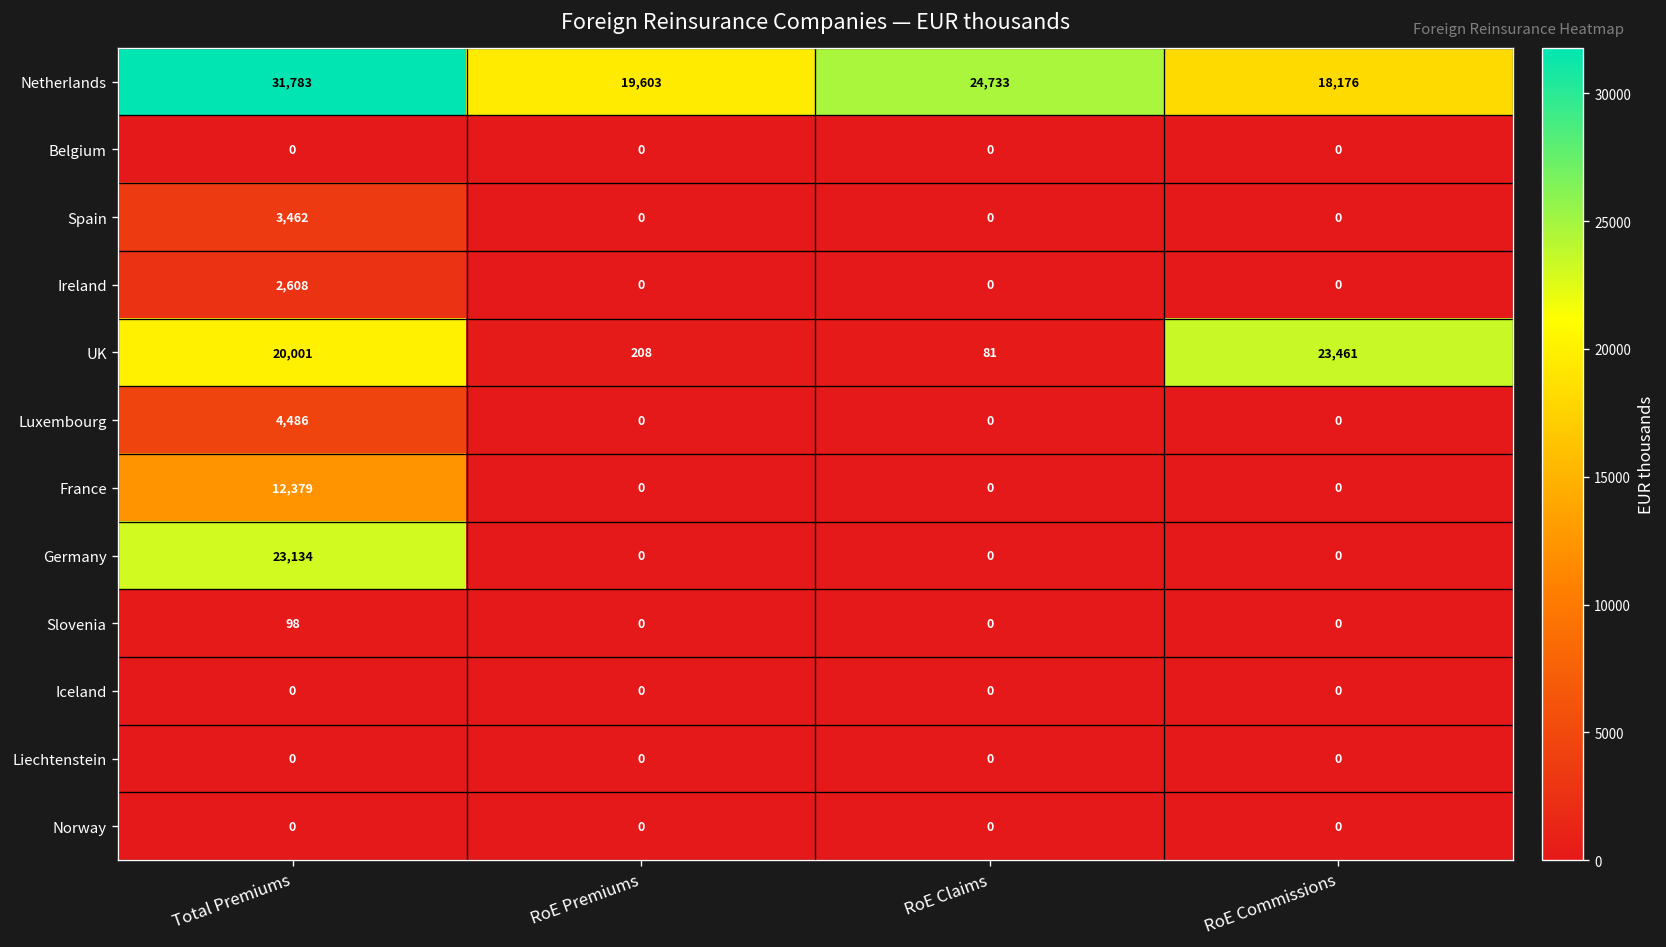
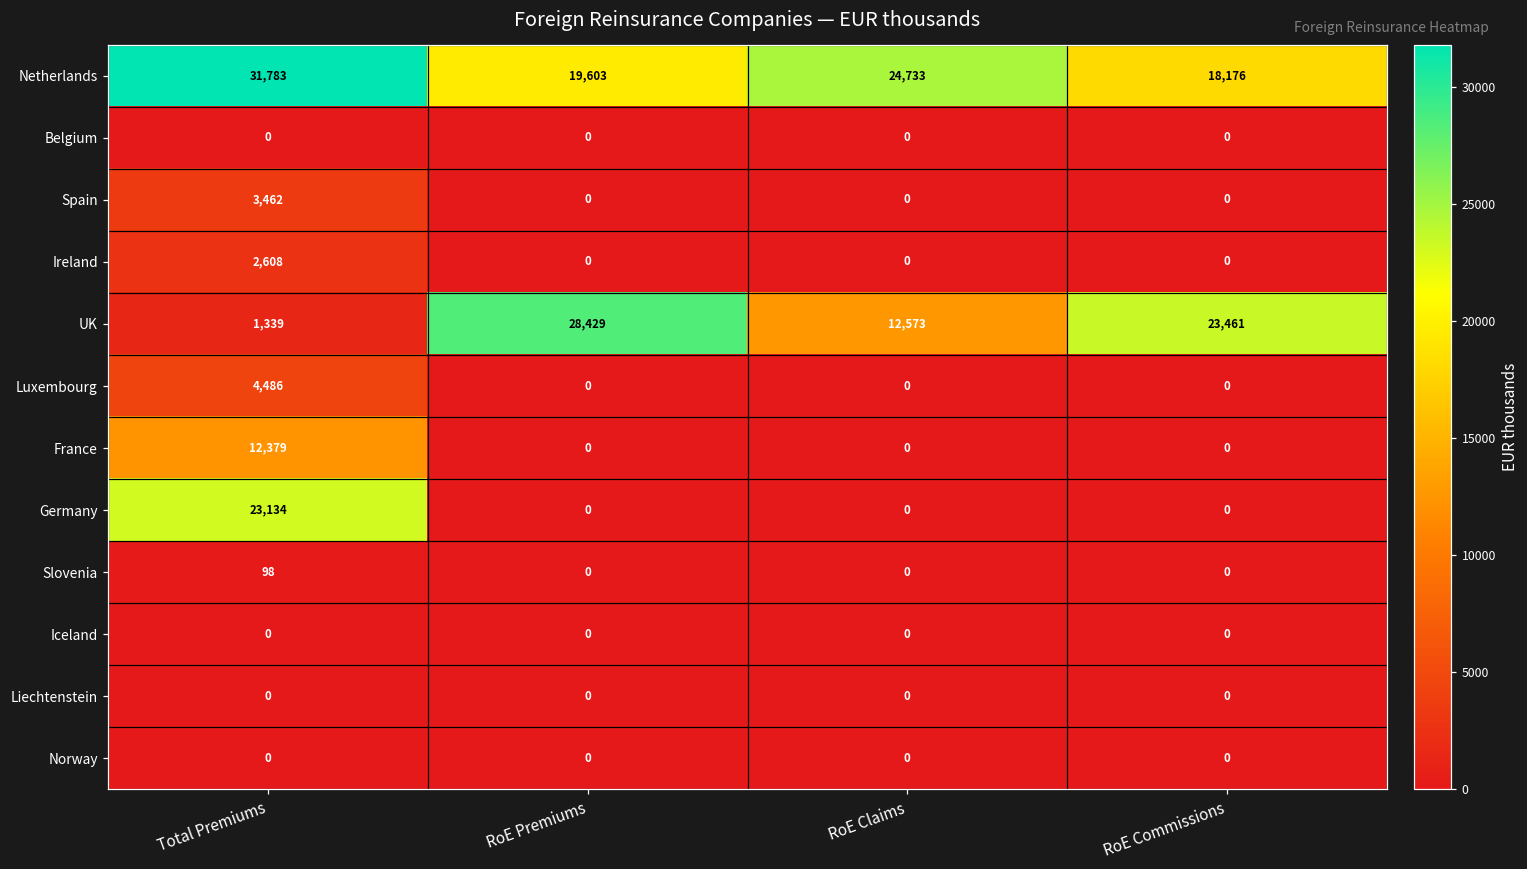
  {
    "Netherlands": {
      "Total Premiums": "31,783",
      "RoE Premiums": "19,603",
      "RoE Claims": "24,733",
      "RoE Commissions": "18,176"
    },
    "Belgium": {
      "Total Premiums": "0",
      "RoE Premiums": "0",
      "RoE Claims": "0",
      "RoE Commissions": "0"
    },
    "Spain": {
      "Total Premiums": "3,462",
      "RoE Premiums": "0",
      "RoE Claims": "0",
      "RoE Commissions": "0"
    },
    "Ireland": {
      "Total Premiums": "2,608",
      "RoE Premiums": "0",
      "RoE Claims": "0",
      "RoE Commissions": "0"
    },
    "UK": {
-     "Total Premiums": "20,001",
-     "RoE Premiums": "208",
-     "RoE Claims": "81",
+     "Total Premiums": "1,339",
+     "RoE Premiums": "28,429",
+     "RoE Claims": "12,573",
      "RoE Commissions": "23,461"
    },
    "Luxembourg": {
      "Total Premiums": "4,486",
      "RoE Premiums": "0",
      "RoE Claims": "0",
      "RoE Commissions": "0"
    },
    "France": {
      "Total Premiums": "12,379",
      "RoE Premiums": "0",
      "RoE Claims": "0",
      "RoE Commissions": "0"
    },
    "Germany": {
      "Total Premiums": "23,134",
      "RoE Premiums": "0",
      "RoE Claims": "0",
      "RoE Commissions": "0"
    },
    "Slovenia": {
      "Total Premiums": "98",
      "RoE Premiums": "0",
      "RoE Claims": "0",
      "RoE Commissions": "0"
    },
    "Iceland": {
      "Total Premiums": "0",
      "RoE Premiums": "0",
      "RoE Claims": "0",
      "RoE Commissions": "0"
    },
    "Liechtenstein": {
      "Total Premiums": "0",
      "RoE Premiums": "0",
      "RoE Claims": "0",
      "RoE Commissions": "0"
    },
    "Norway": {
      "Total Premiums": "0",
      "RoE Premiums": "0",
      "RoE Claims": "0",
      "RoE Commissions": "0"
    }
  }
